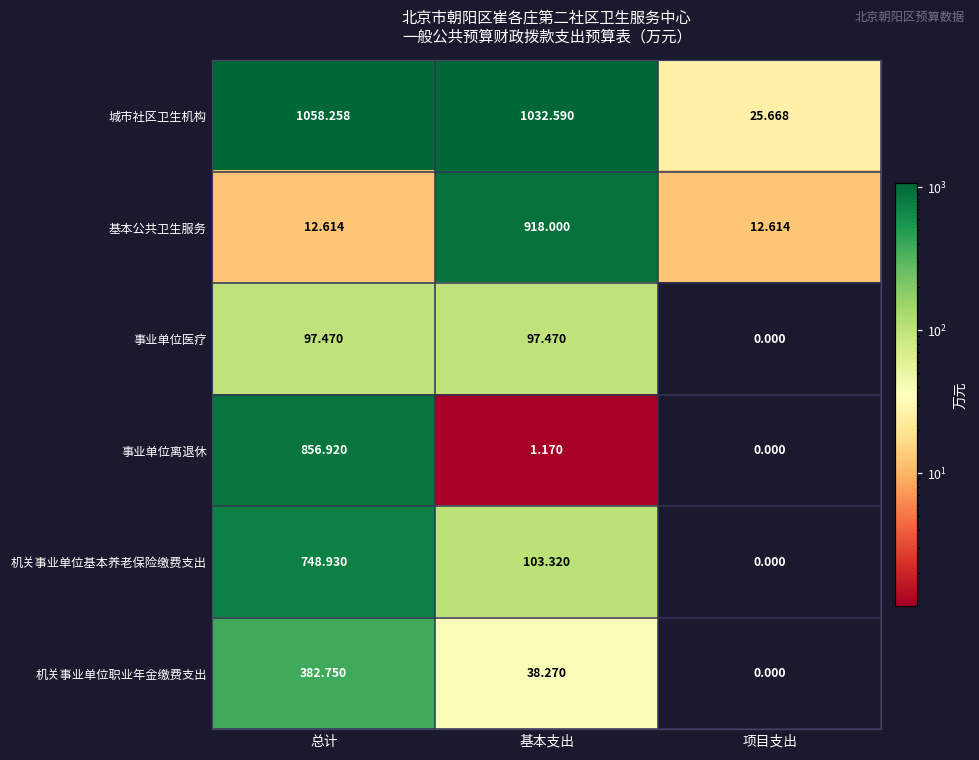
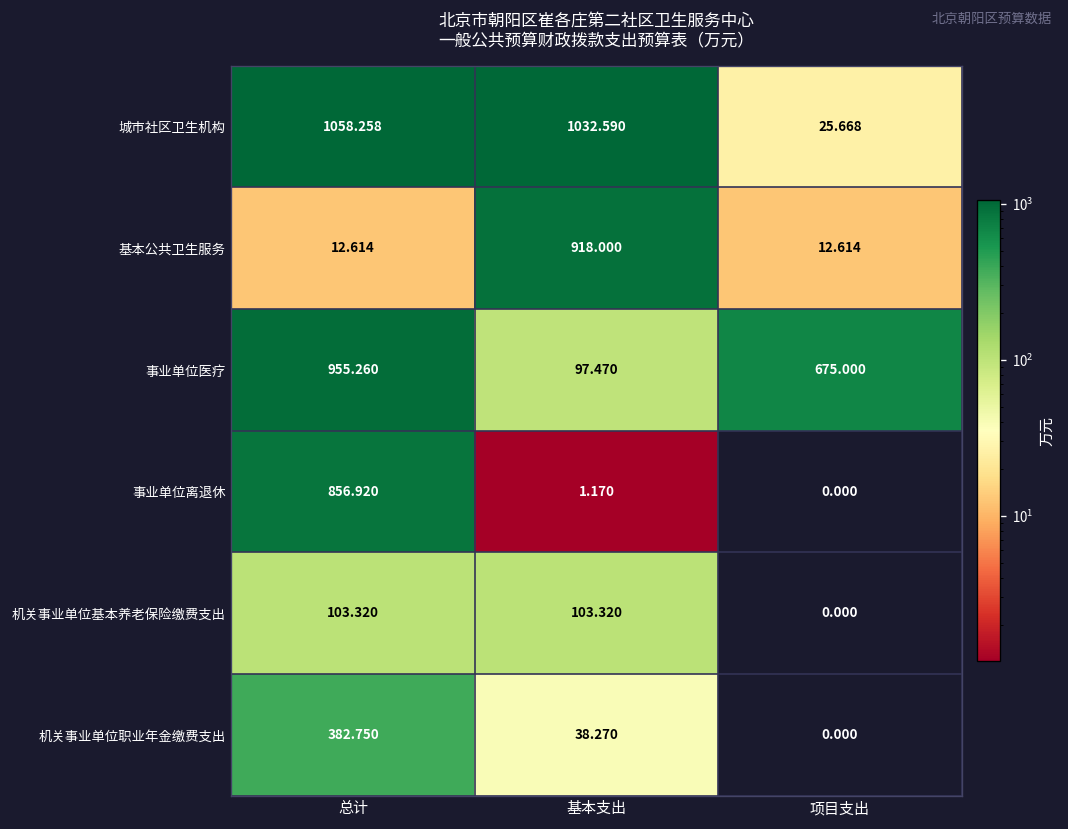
  {
    "城市社区卫生机构": {
      "总计": 1058.258,
      "基本支出": 1032.590,
      "项目支出": 25.668
    },
    "基本公共卫生服务": {
      "总计": 12.614,
      "基本支出": 918.000,
      "项目支出": 12.614
    },
    "事业单位医疗": {
-     "总计": 97.470,
+     "总计": 955.260,
      "基本支出": 97.470,
-     "项目支出": 0.000
+     "项目支出": 675.000
    },
    "事业单位离退休": {
      "总计": 856.920,
      "基本支出": 1.170,
      "项目支出": 0.000
    },
    "机关事业单位基本养老保险缴费支出": {
-     "总计": 748.930,
+     "总计": 103.320,
      "基本支出": 103.320,
      "项目支出": 0.000
    },
    "机关事业单位职业年金缴费支出": {
      "总计": 382.750,
      "基本支出": 38.270,
      "项目支出": 0.000
    }
  }
